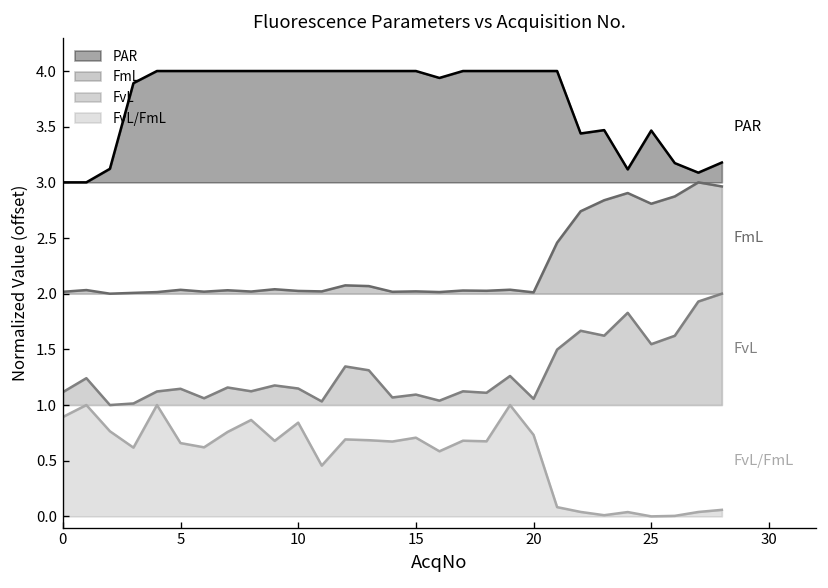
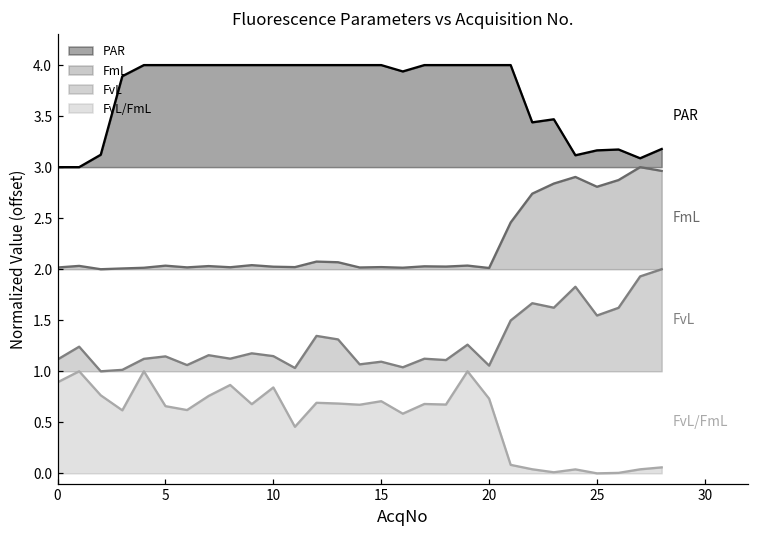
  {
    "PAR": {
      "0": 3.0,
      "5": 4.0,
      "10": 4.0,
      "15": 4.0,
      "20": 4.0,
-     "25": 3.5
+     "25": 3.2
    }
  }
